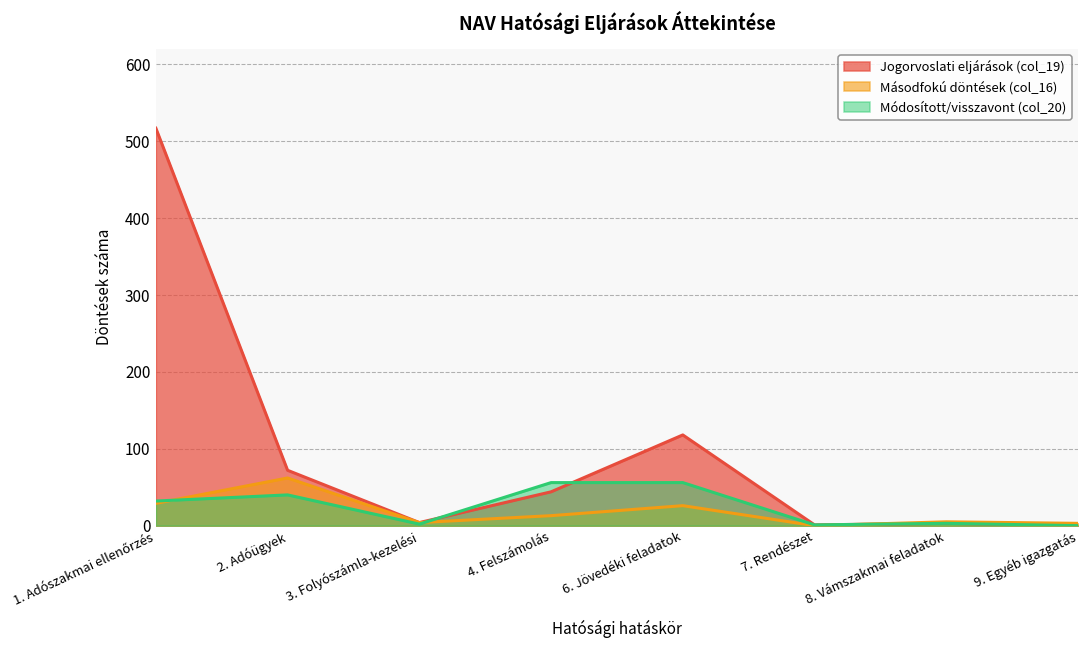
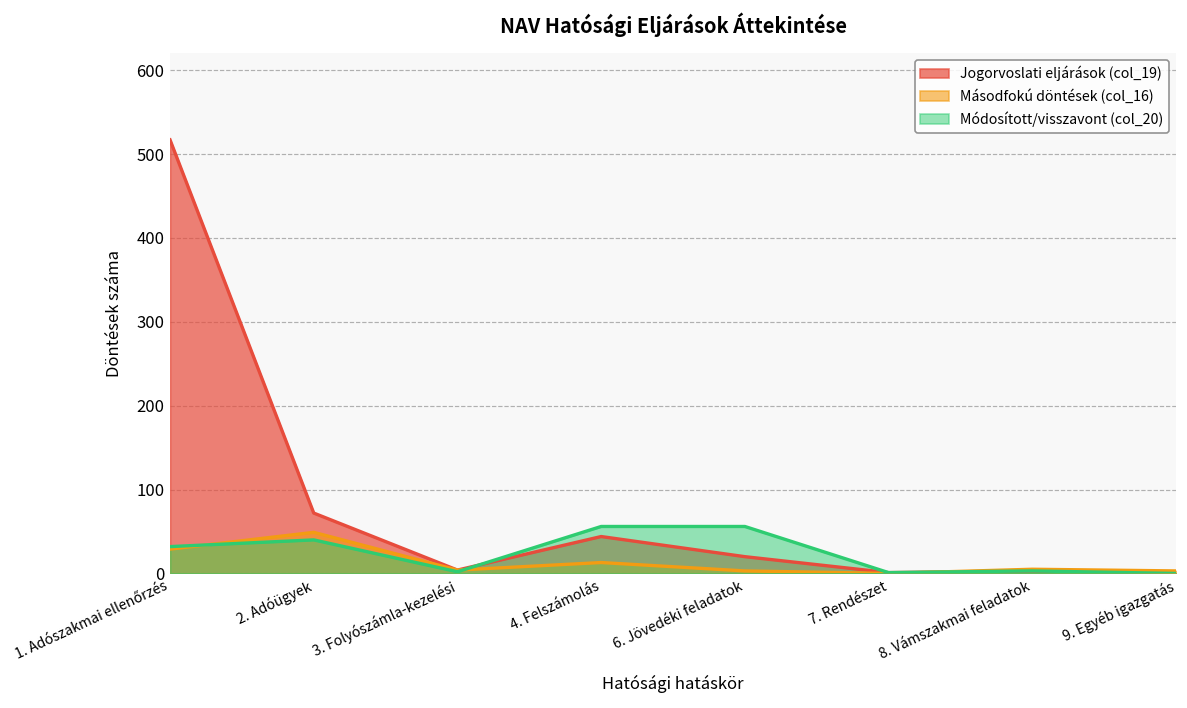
  {
    "Jogorvoslati eljárások (col_19)": {
      "1. Adószakmai ellenőrzés": 520,
      "2. Adóügyek": 70,
      "4. Felszámolás": 40,
-     "6. Jövedéki feladatok": 120
+     "6. Jövedéki feladatok": 20
    },
    "Másodfokú döntések (col_16)": {
-     "2. Adóügyek": 60,
+     "2. Adóügyek": 50,
      "4. Felszámolás": 10,
-     "6. Jövedéki feladatok": 30
+     "6. Jövedéki feladatok": 0
    },
    "Módosított/visszavont (col_20)": {
      "2. Adóügyek": 40,
      "4. Felszámolás": 60,
      "6. Jövedéki feladatok": 60
    }
  }
